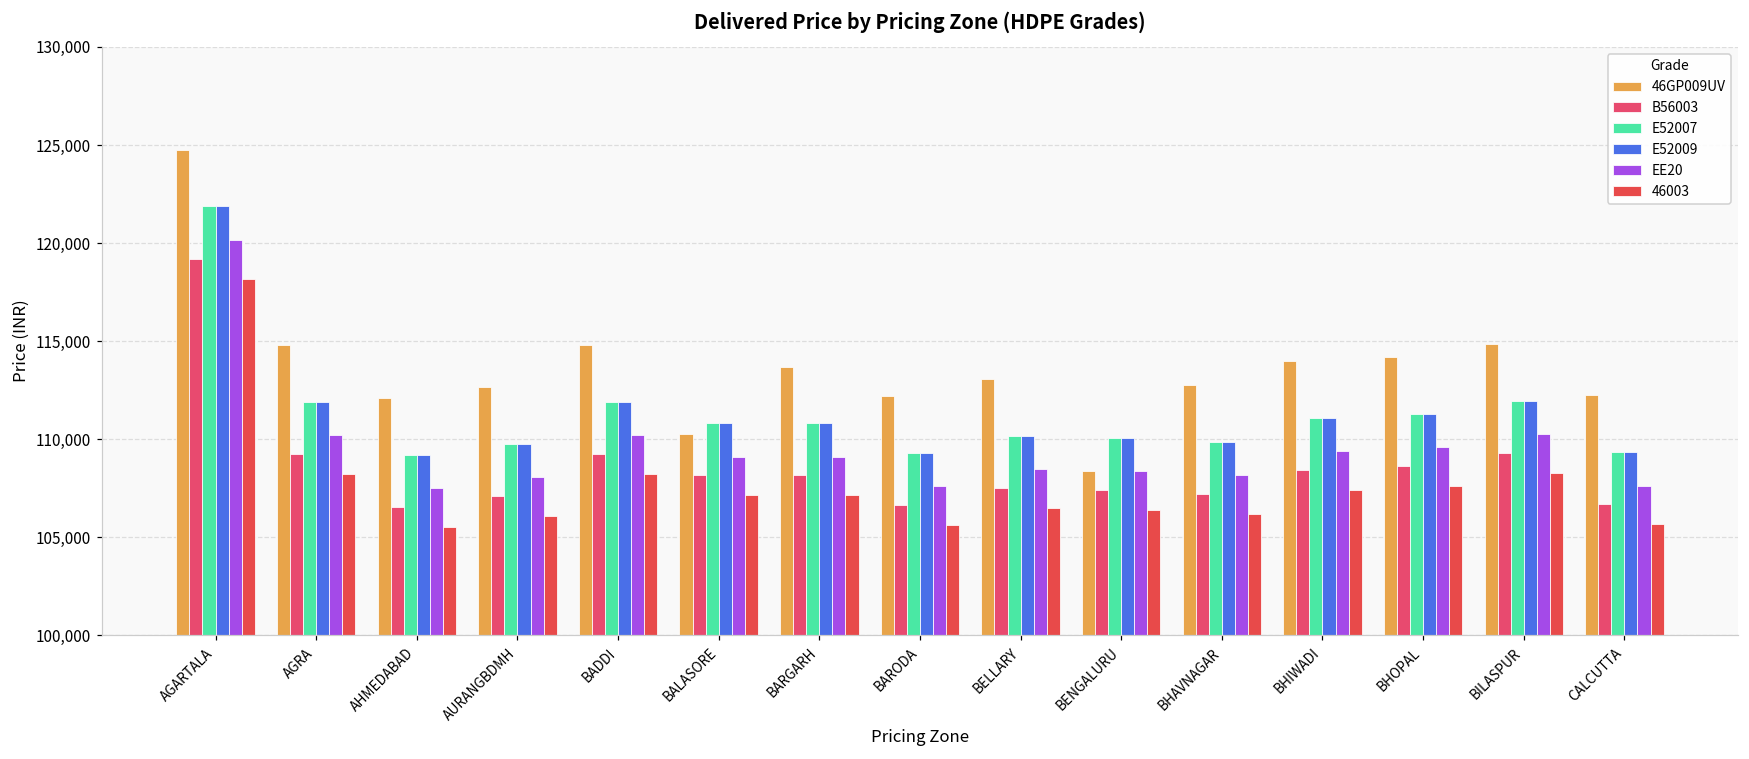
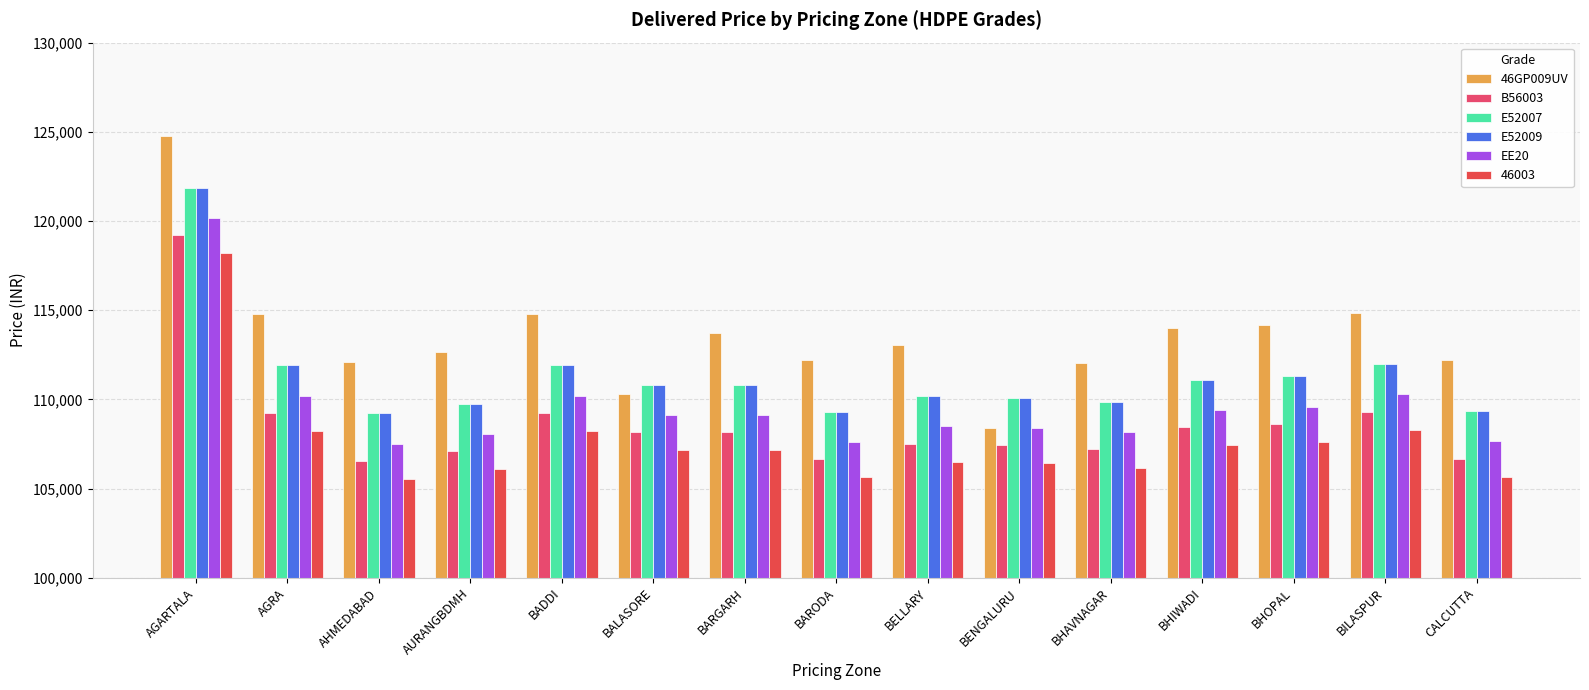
  {
    "46GP009UV": {
      "AGARTALA": "124,800",
      "AGRA": "114,800",
      "AHMEDABAD": "112,100",
      "AURANGBDMH": "112,600",
      "BADDI": "114,800",
      "BALASORE": "110,300",
      "BARGARH": "113,700",
      "BARODA": "112,200",
      "BELLARY": "113,100",
      "BENGALURU": "108,400",
-     "BHAVNAGAR": "112,700",
+     "BHAVNAGAR": "112,000",
      "BHIWADI": "114,000",
      "BHOPAL": "114,200",
      "BILASPUR": "114,900",
      "CALCUTTA": "112,200"
    },
    "E52007": {
      "AGARTALA": "121,900",
      "AGRA": "111,900",
      "AHMEDABAD": "109,200",
      "AURANGBDMH": "109,800",
      "BADDI": "111,900",
      "BALASORE": "110,800",
      "BARGARH": "110,800",
      "BARODA": "109,300",
      "BELLARY": "110,200",
      "BENGALURU": "110,100",
      "BHAVNAGAR": "109,900",
      "BHIWADI": "111,100",
      "BHOPAL": "111,300",
      "BILASPUR": "112,000",
      "CALCUTTA": "109,300"
    },
    "E52009": {
      "AGARTALA": "121,900",
      "AGRA": "111,900",
      "AHMEDABAD": "109,200",
      "AURANGBDMH": "109,800",
      "BADDI": "111,900",
      "BALASORE": "110,800",
      "BARGARH": "110,800",
      "BARODA": "109,300",
      "BELLARY": "110,200",
      "BENGALURU": "110,100",
      "BHAVNAGAR": "109,900",
      "BHIWADI": "111,100",
      "BHOPAL": "111,300",
      "BILASPUR": "112,000",
      "CALCUTTA": "109,300"
    },
    "EE20": {
      "AGARTALA": "120,200",
      "AGRA": "110,200",
      "AHMEDABAD": "107,500",
      "AURANGBDMH": "108,100",
      "BADDI": "110,200",
      "BALASORE": "109,100",
      "BARGARH": "109,100",
      "BARODA": "107,600",
      "BELLARY": "108,500",
      "BENGALURU": "108,400",
      "BHAVNAGAR": "108,200",
      "BHIWADI": "109,400",
      "BHOPAL": "109,600",
      "BILASPUR": "110,300",
      "CALCUTTA": "107,600"
    }
  }
